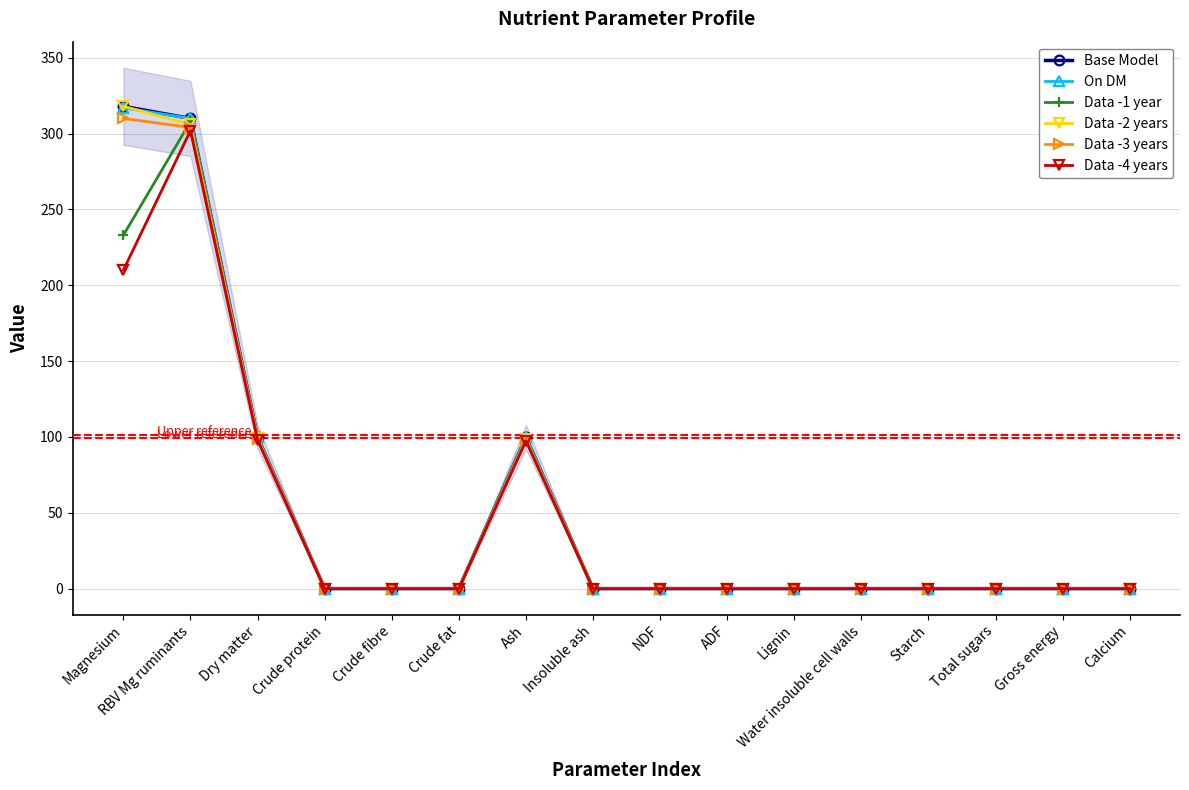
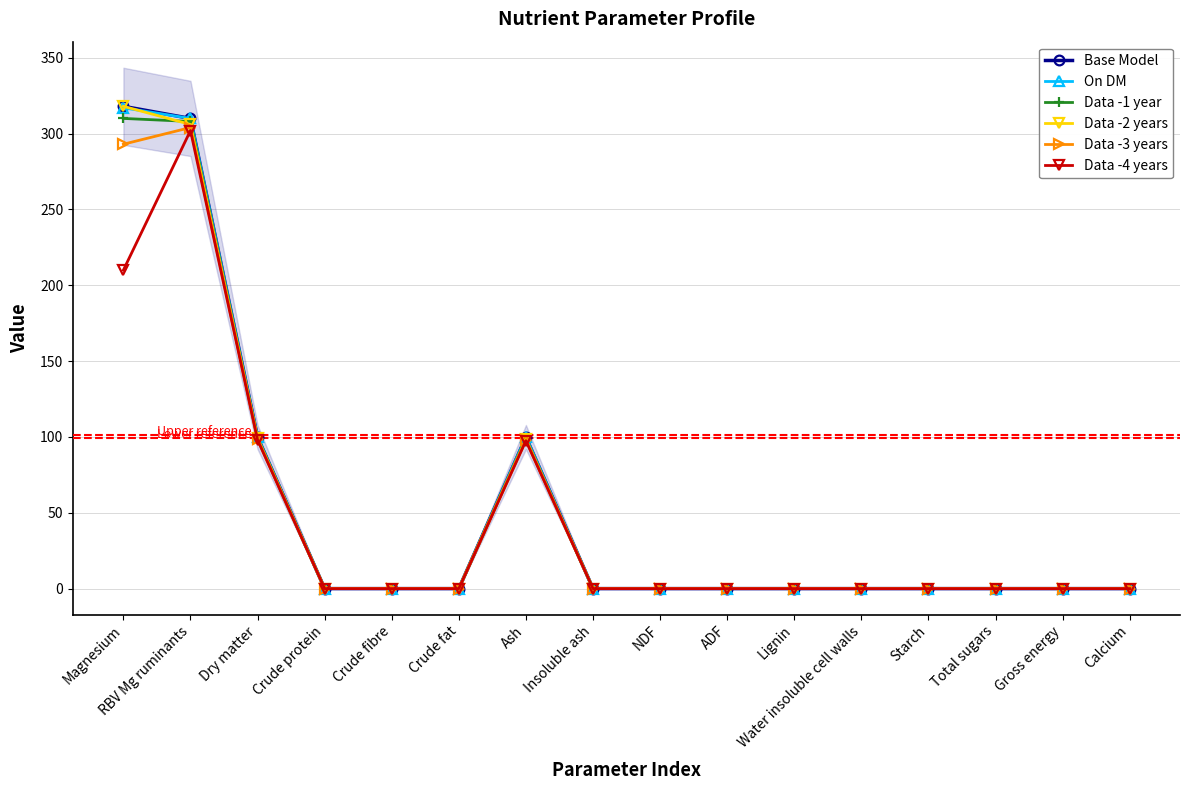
  {
    "Data -1 year": {
-     "Magnesium": 233,
+     "Magnesium": 310,
      "RBV Mg ruminants": 308
    },
    "Data -2 years": {
      "RBV Mg ruminants": 306
    },
    "Data -3 years": {
-     "Magnesium": 310,
+     "Magnesium": 293,
      "RBV Mg ruminants": 304
    },
    "Data -4 years": {
      "Magnesium": 210,
      "RBV Mg ruminants": 302
    }
  }
